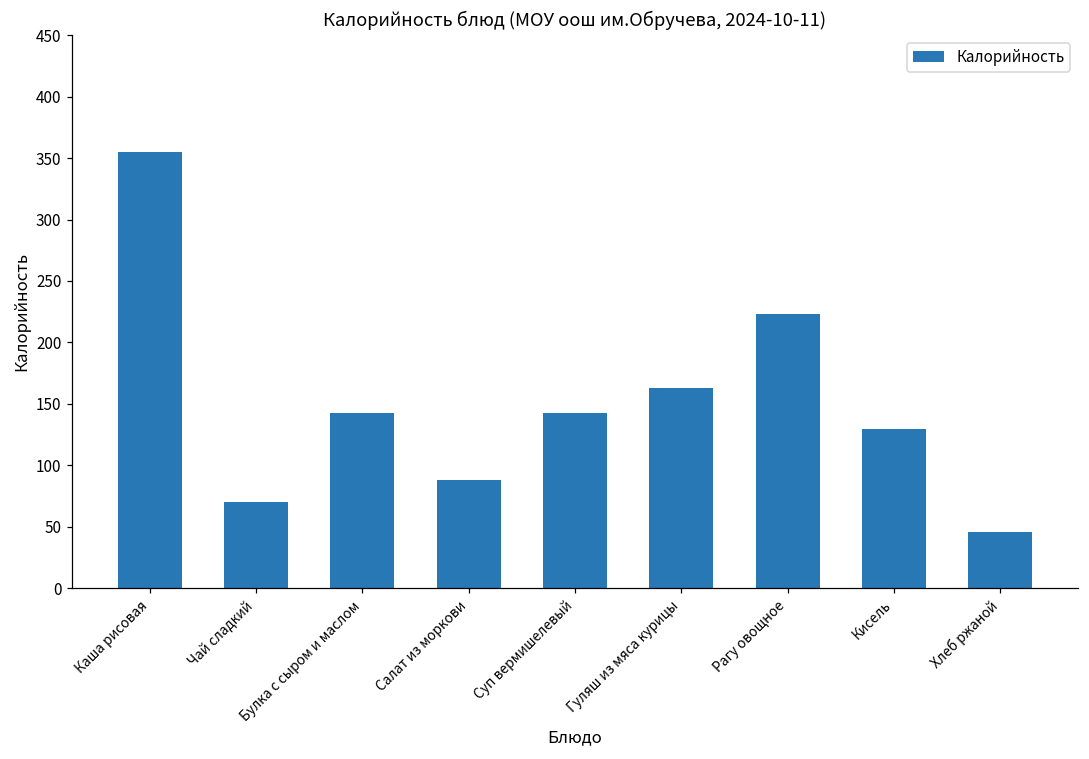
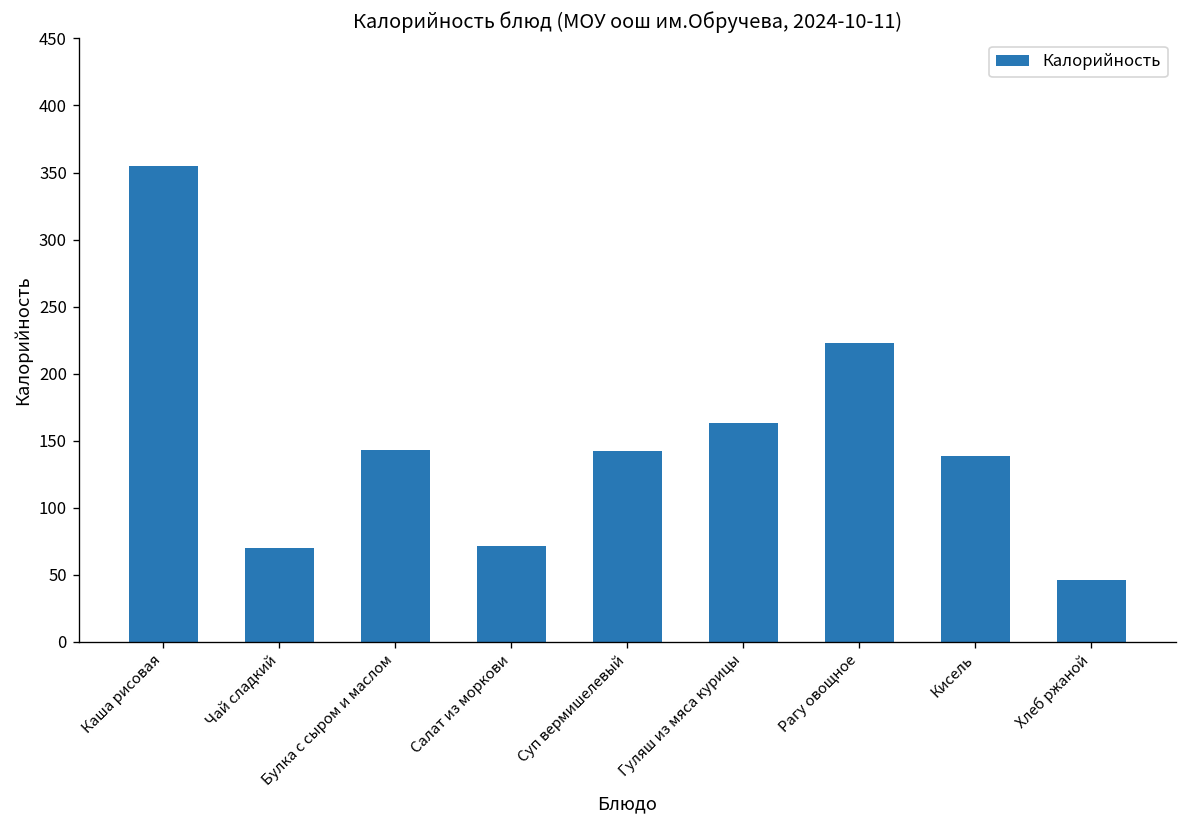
  {
    "Каша рисовая": 355,
    "Чай сладкий": 70,
    "Булка с сыром и маслом": 143,
-   "Салат из моркови": 88,
+   "Салат из моркови": 71,
    "Суп вермишелевый": 143,
    "Гуляш из мяса курицы": 163,
    "Рагу овощное": 223,
-   "Кисель": 130,
+   "Кисель": 139,
    "Хлеб ржаной": 46
  }
